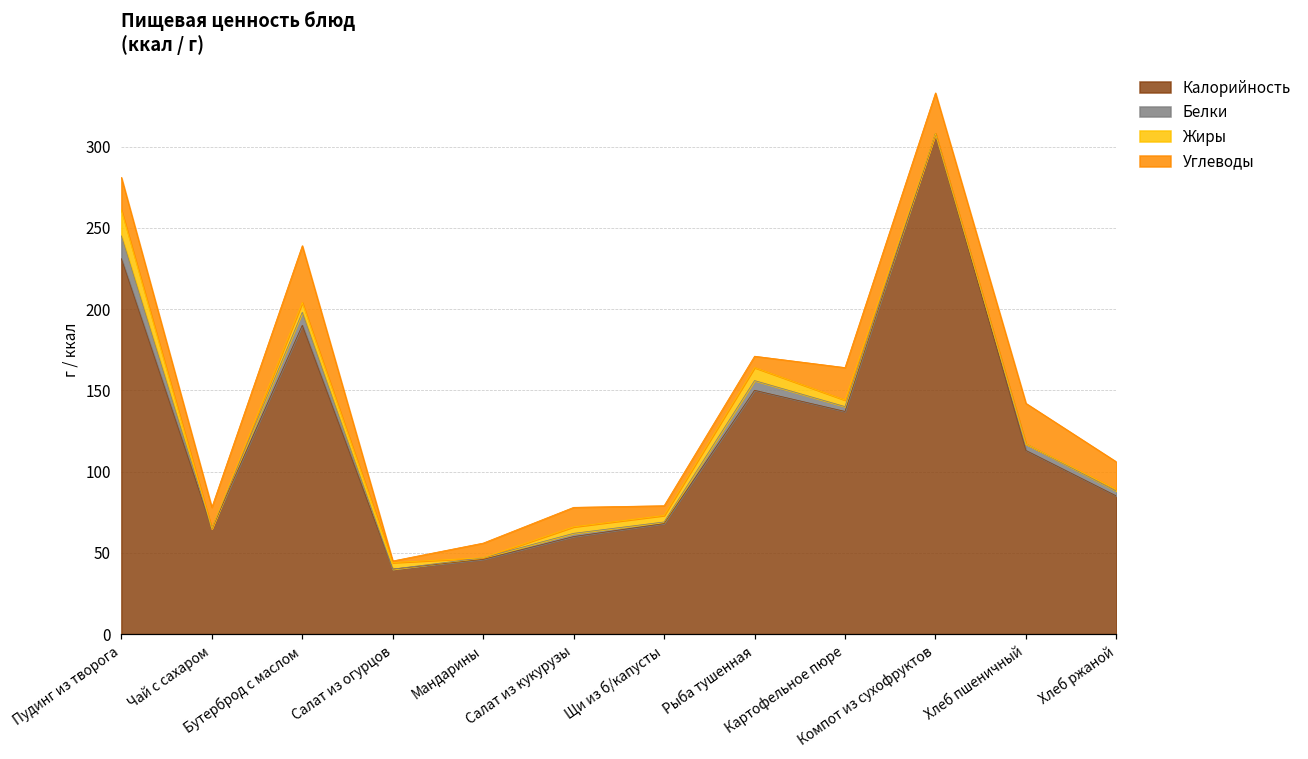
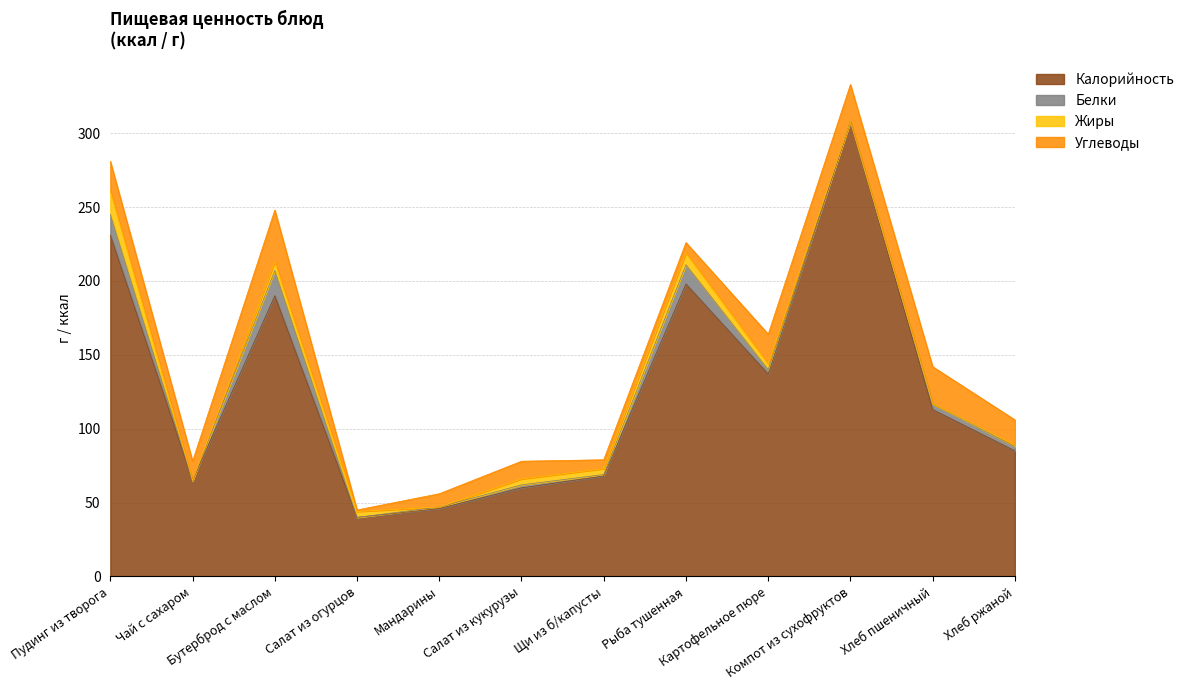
  {
    "Калорийность": {
      "Пудинг из творога": 231,
      "Бутерброд с маслом": 190,
      "Салат из кукурузы": 60,
-     "Рыба тушенная": 150,
+     "Рыба тушенная": 198,
      "Картофельное пюре": 137,
      "Хлеб пшеничный": 113,
      "Хлеб ржаной": 85
    },
    "Белки": {
      "Пудинг из творога": 14,
-     "Бутерброд с маслом": 8,
+     "Бутерброд с маслом": 17,
      "Салат из кукурузы": 2,
-     "Рыба тушенная": 6,
+     "Рыба тушенная": 13,
      "Картофельное пюре": 3
    }
  }
